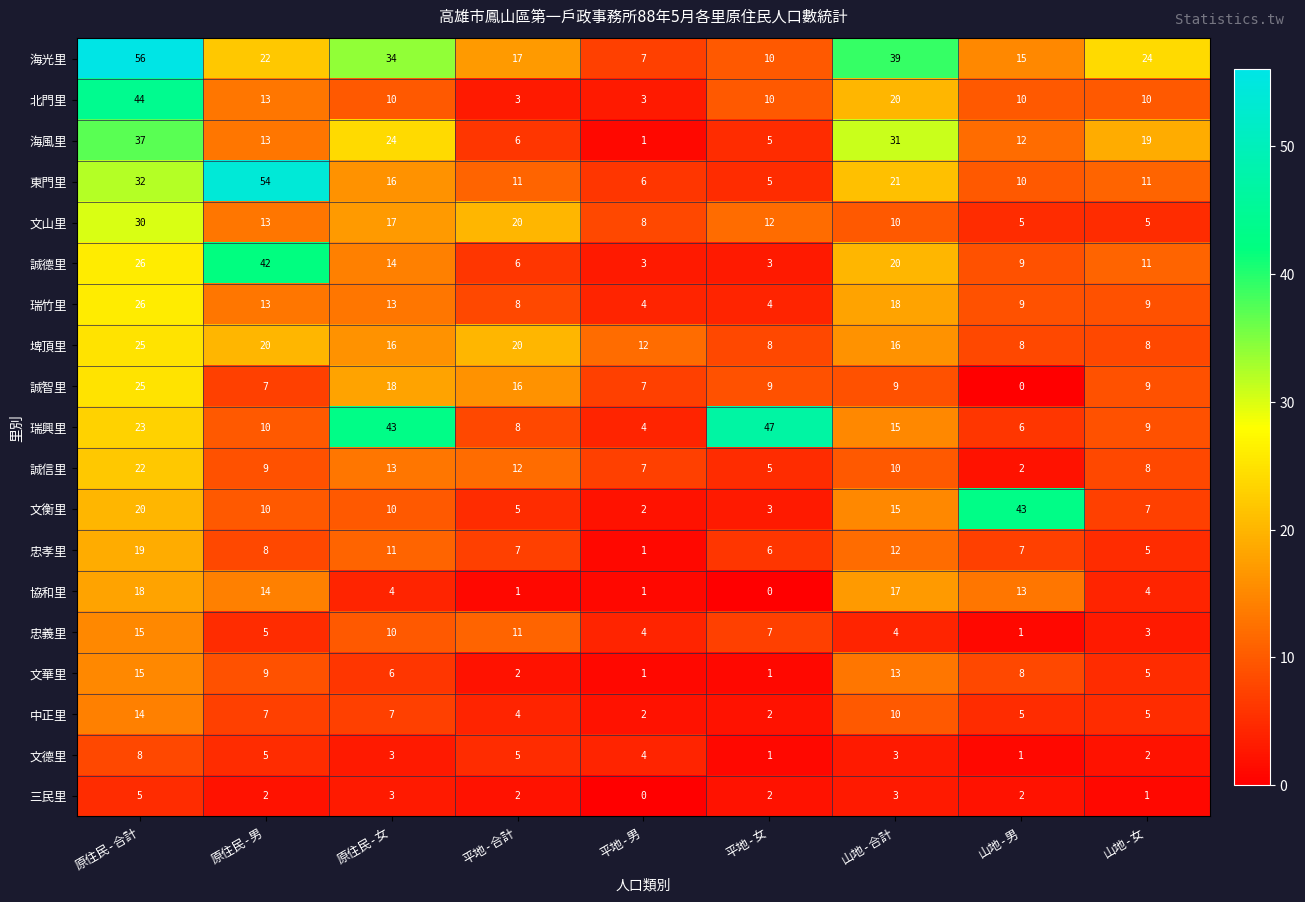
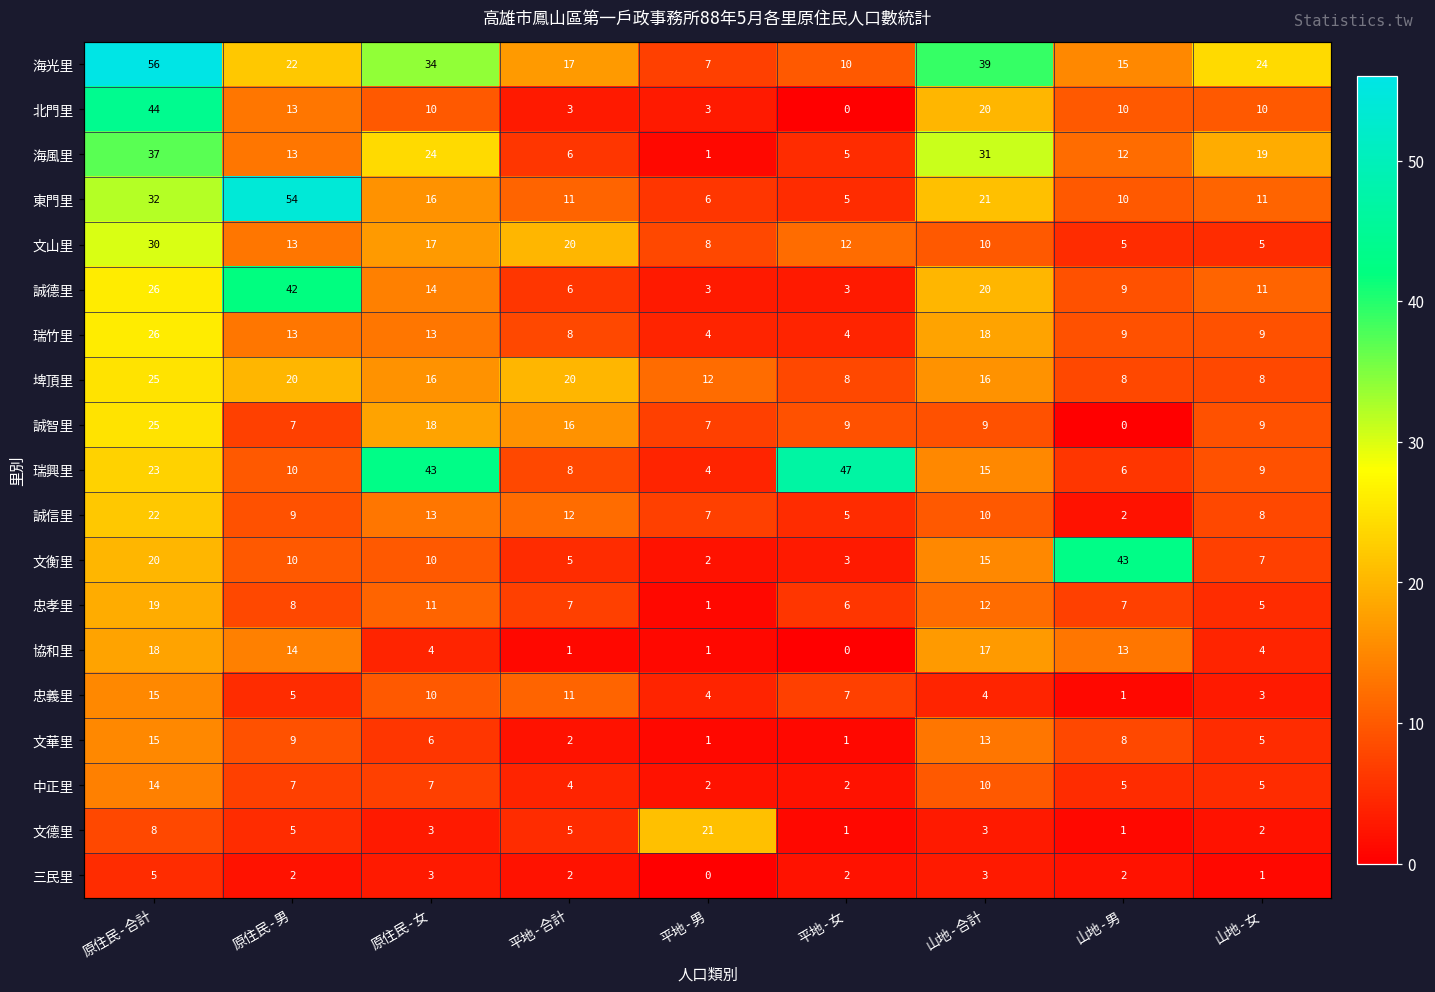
  {
    "海光里": {
      "原住民-合計": 56,
      "原住民-男": 22,
      "原住民-女": 34,
      "平地-合計": 17,
      "平地-男": 7,
      "平地-女": 10,
      "山地-合計": 39,
      "山地-男": 15,
      "山地-女": 24
    },
    "北門里": {
      "原住民-合計": 44,
      "原住民-男": 13,
      "原住民-女": 10,
      "平地-合計": 3,
      "平地-男": 3,
-     "平地-女": 10,
+     "平地-女": 0,
      "山地-合計": 20,
      "山地-男": 10,
      "山地-女": 10
    },
    "海風里": {
      "原住民-合計": 37,
      "原住民-男": 13,
      "原住民-女": 24,
      "平地-合計": 6,
      "平地-男": 1,
      "平地-女": 5,
      "山地-合計": 31,
      "山地-男": 12,
      "山地-女": 19
    },
    "東門里": {
      "原住民-合計": 32,
      "原住民-男": 54,
      "原住民-女": 16,
      "平地-合計": 11,
      "平地-男": 6,
      "平地-女": 5,
      "山地-合計": 21,
      "山地-男": 10,
      "山地-女": 11
    },
    "文山里": {
      "原住民-合計": 30,
      "原住民-男": 13,
      "原住民-女": 17,
      "平地-合計": 20,
      "平地-男": 8,
      "平地-女": 12,
      "山地-合計": 10,
      "山地-男": 5,
      "山地-女": 5
    },
    "誠德里": {
      "原住民-合計": 26,
      "原住民-男": 42,
      "原住民-女": 14,
      "平地-合計": 6,
      "平地-男": 3,
      "平地-女": 3,
      "山地-合計": 20,
      "山地-男": 9,
      "山地-女": 11
    },
    "瑞竹里": {
      "原住民-合計": 26,
      "原住民-男": 13,
      "原住民-女": 13,
      "平地-合計": 8,
      "平地-男": 4,
      "平地-女": 4,
      "山地-合計": 18,
      "山地-男": 9,
      "山地-女": 9
    },
    "埤頂里": {
      "原住民-合計": 25,
      "原住民-男": 20,
      "原住民-女": 16,
      "平地-合計": 20,
      "平地-男": 12,
      "平地-女": 8,
      "山地-合計": 16,
      "山地-男": 8,
      "山地-女": 8
    },
    "誠智里": {
      "原住民-合計": 25,
      "原住民-男": 7,
      "原住民-女": 18,
      "平地-合計": 16,
      "平地-男": 7,
      "平地-女": 9,
      "山地-合計": 9,
      "山地-男": 0,
      "山地-女": 9
    },
    "瑞興里": {
      "原住民-合計": 23,
      "原住民-男": 10,
      "原住民-女": 43,
      "平地-合計": 8,
      "平地-男": 4,
      "平地-女": 47,
      "山地-合計": 15,
      "山地-男": 6,
      "山地-女": 9
    },
    "誠信里": {
      "原住民-合計": 22,
      "原住民-男": 9,
      "原住民-女": 13,
      "平地-合計": 12,
      "平地-男": 7,
      "平地-女": 5,
      "山地-合計": 10,
      "山地-男": 2,
      "山地-女": 8
    },
    "文衡里": {
      "原住民-合計": 20,
      "原住民-男": 10,
      "原住民-女": 10,
      "平地-合計": 5,
      "平地-男": 2,
      "平地-女": 3,
      "山地-合計": 15,
      "山地-男": 43,
      "山地-女": 7
    },
    "忠孝里": {
      "原住民-合計": 19,
      "原住民-男": 8,
      "原住民-女": 11,
      "平地-合計": 7,
      "平地-男": 1,
      "平地-女": 6,
      "山地-合計": 12,
      "山地-男": 7,
      "山地-女": 5
    },
    "協和里": {
      "原住民-合計": 18,
      "原住民-男": 14,
      "原住民-女": 4,
      "平地-合計": 1,
      "平地-男": 1,
      "平地-女": 0,
      "山地-合計": 17,
      "山地-男": 13,
      "山地-女": 4
    },
    "忠義里": {
      "原住民-合計": 15,
      "原住民-男": 5,
      "原住民-女": 10,
      "平地-合計": 11,
      "平地-男": 4,
      "平地-女": 7,
      "山地-合計": 4,
      "山地-男": 1,
      "山地-女": 3
    },
    "文華里": {
      "原住民-合計": 15,
      "原住民-男": 9,
      "原住民-女": 6,
      "平地-合計": 2,
      "平地-男": 1,
      "平地-女": 1,
      "山地-合計": 13,
      "山地-男": 8,
      "山地-女": 5
    },
    "中正里": {
      "原住民-合計": 14,
      "原住民-男": 7,
      "原住民-女": 7,
      "平地-合計": 4,
      "平地-男": 2,
      "平地-女": 2,
      "山地-合計": 10,
      "山地-男": 5,
      "山地-女": 5
    },
    "文德里": {
      "原住民-合計": 8,
      "原住民-男": 5,
      "原住民-女": 3,
      "平地-合計": 5,
-     "平地-男": 4,
+     "平地-男": 21,
      "平地-女": 1,
      "山地-合計": 3,
      "山地-男": 1,
      "山地-女": 2
    },
    "三民里": {
      "原住民-合計": 5,
      "原住民-男": 2,
      "原住民-女": 3,
      "平地-合計": 2,
      "平地-男": 0,
      "平地-女": 2,
      "山地-合計": 3,
      "山地-男": 2,
      "山地-女": 1
    }
  }
